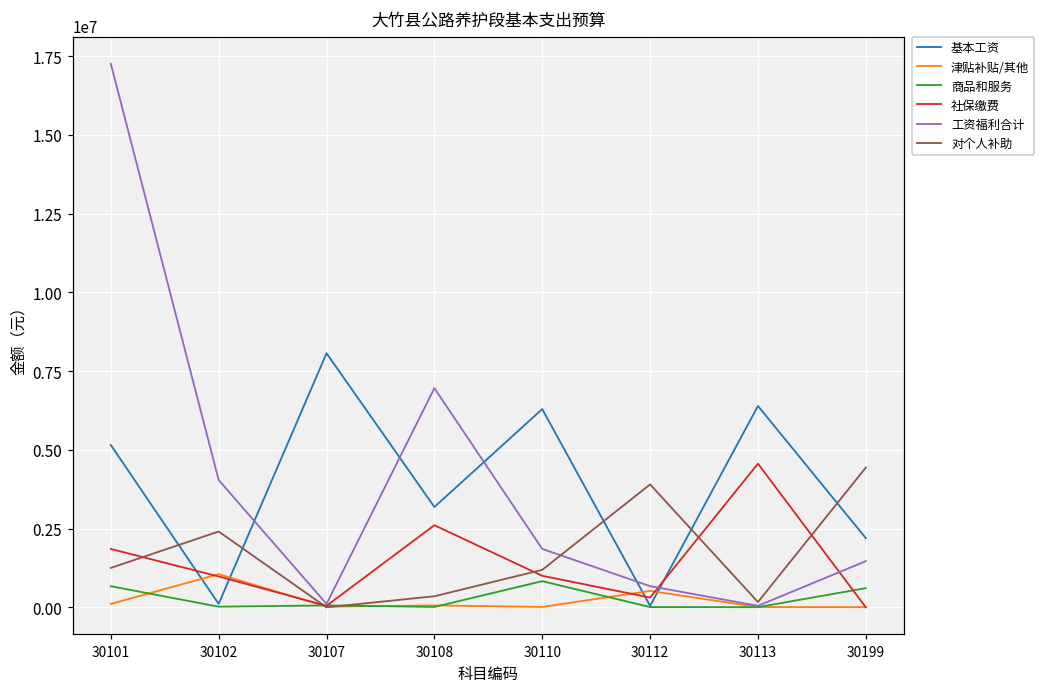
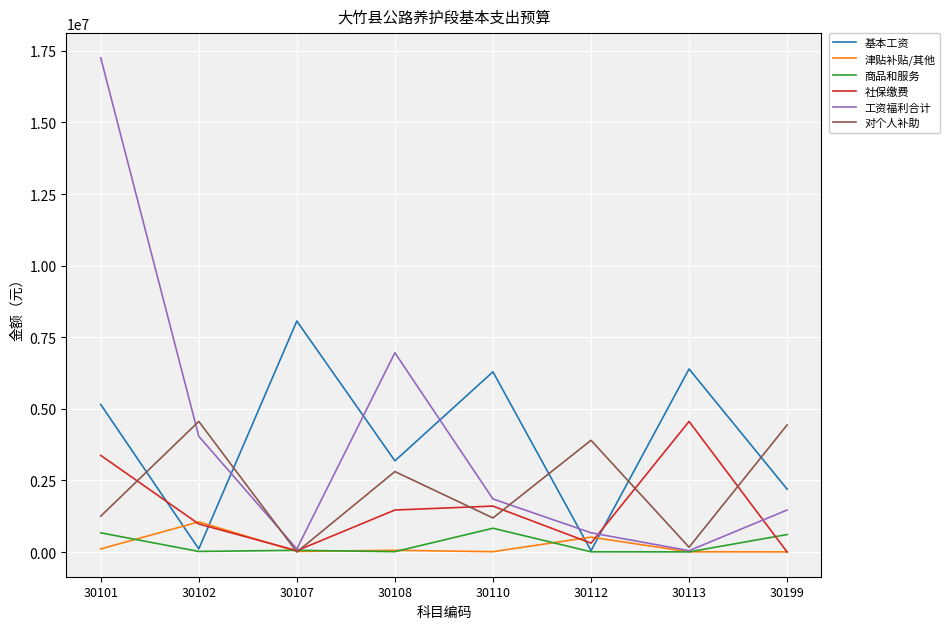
  {
    "基本工资": {
      "30101": 5200000,
      "30107": 8100000,
      "30108": 3200000,
      "30110": 6300000,
      "30113": 6400000,
      "30199": 2200000
    },
    "津贴补贴/其他": {
      "30101": 100000,
      "30110": 0,
      "30112": 500000
    },
    "商品和服务": {
      "30101": 700000,
      "30110": 800000,
      "30199": 600000
    },
    "社保缴费": {
-     "30101": 1900000,
-     "30108": 2600000,
-     "30110": 1000000,
+     "30101": 3400000,
+     "30108": 1500000,
+     "30110": 1600000,
      "30112": 300000,
      "30113": 4600000
    },
    "工资福利合计": {
      "30101": 17300000,
      "30102": 4000000,
      "30108": 7000000,
      "30110": 1900000,
      "30112": 700000,
      "30199": 1500000
    },
    "对个人补助": {
      "30101": 1300000,
-     "30102": 2400000,
-     "30108": 400000,
+     "30102": 4600000,
+     "30108": 2800000,
      "30110": 1200000,
      "30112": 3900000,
      "30113": 200000,
      "30199": 4400000
    }
  }
